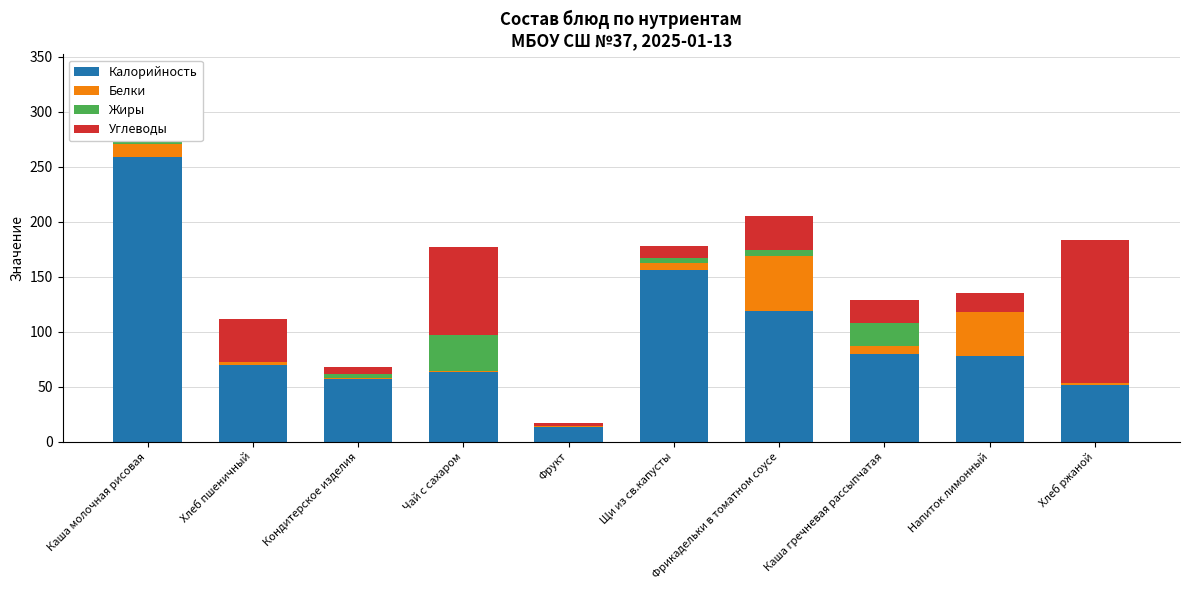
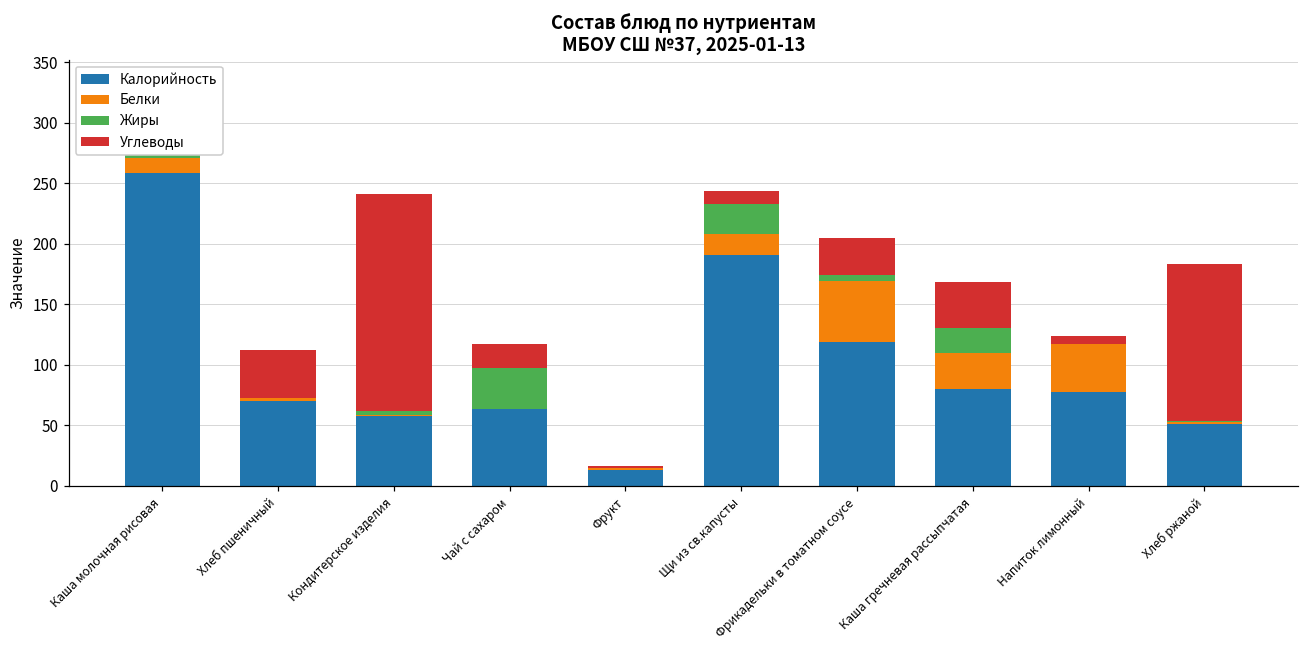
  {
    "Калорийность": {
      "Каша молочная рисовая": 259,
      "Хлеб пшеничный": 70,
      "Кондитерское изделия": 57,
      "Чай с сахаром": 64,
      "Фрукт": 14,
-     "Щи из св.капусты": 156,
+     "Щи из св.капусты": 190,
      "Фрикадельки в томатном соусе": 119,
      "Каша гречневая рассыпчатая": 80,
      "Напиток лимонный": 78,
      "Хлеб ржаной": 51
    },
    "Белки": {
      "Каша молочная рисовая": 12,
      "Хлеб пшеничный": 2,
-     "Щи из св.капусты": 6,
+     "Щи из св.капусты": 18,
      "Фрикадельки в томатном соусе": 50,
-     "Каша гречневая рассыпчатая": 7,
+     "Каша гречневая рассыпчатая": 30,
      "Напиток лимонный": 40
    },
    "Жиры": {
      "Кондитерское изделия": 3,
      "Чай с сахаром": 34,
-     "Щи из св.капусты": 5,
+     "Щи из св.капусты": 25,
      "Фрикадельки в томатном соусе": 6,
      "Каша гречневая рассыпчатая": 20
    },
    "Углеводы": {
      "Хлеб пшеничный": 39,
-     "Кондитерское изделия": 6,
-     "Чай с сахаром": 79,
+     "Кондитерское изделия": 180,
+     "Чай с сахаром": 20,
      "Щи из св.капусты": 11,
      "Фрикадельки в томатном соусе": 30,
-     "Каша гречневая рассыпчатая": 21,
-     "Напиток лимонный": 17,
+     "Каша гречневая рассыпчатая": 38,
+     "Напиток лимонный": 6,
      "Хлеб ржаной": 129
    }
  }
